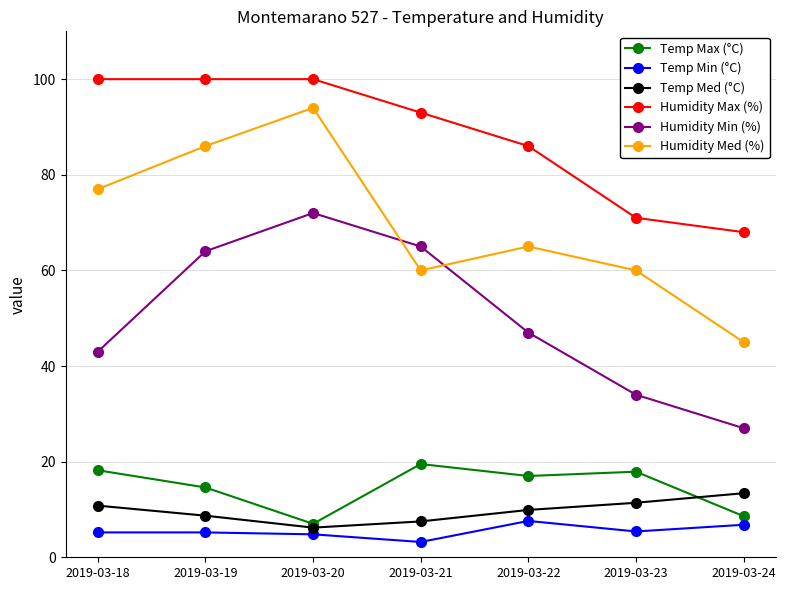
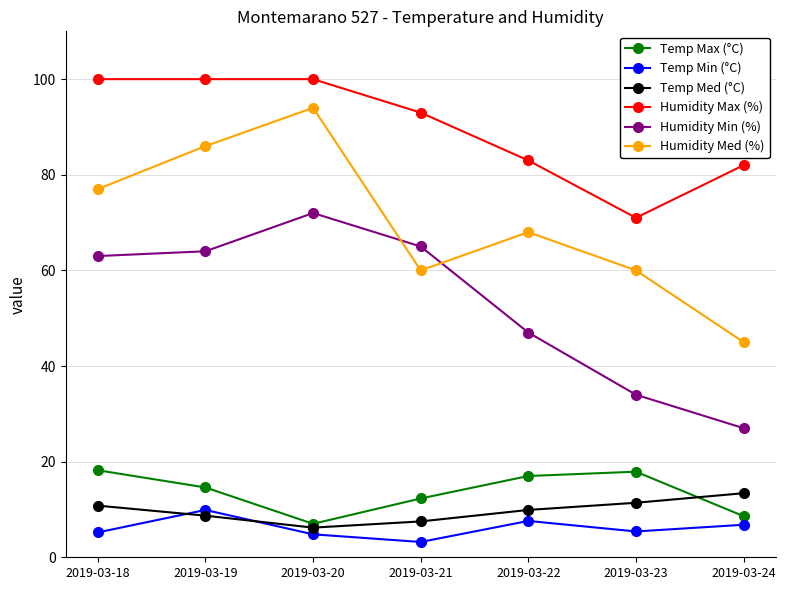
  {
    "Temp Max (°C)": {
      "2019-03-18": 18,
      "2019-03-19": 15,
      "2019-03-20": 7,
-     "2019-03-21": 20,
+     "2019-03-21": 12,
      "2019-03-22": 17,
      "2019-03-23": 18,
      "2019-03-24": 9
    },
    "Temp Min (°C)": {
      "2019-03-18": 5,
-     "2019-03-19": 5,
+     "2019-03-19": 10,
      "2019-03-20": 5,
      "2019-03-21": 3,
      "2019-03-22": 8,
      "2019-03-23": 5,
      "2019-03-24": 7
    },
    "Temp Med (°C)": {
      "2019-03-18": 11,
      "2019-03-19": 9,
      "2019-03-20": 6,
      "2019-03-21": 8,
      "2019-03-22": 10,
      "2019-03-23": 11,
      "2019-03-24": 13
    },
    "Humidity Max (%)": {
      "2019-03-18": 100,
      "2019-03-19": 100,
      "2019-03-20": 100,
      "2019-03-21": 93,
-     "2019-03-22": 86,
+     "2019-03-22": 83,
      "2019-03-23": 71,
-     "2019-03-24": 68
+     "2019-03-24": 82
    },
    "Humidity Min (%)": {
-     "2019-03-18": 43,
+     "2019-03-18": 63,
      "2019-03-19": 64,
      "2019-03-20": 72,
      "2019-03-21": 65,
      "2019-03-22": 47,
      "2019-03-23": 34,
      "2019-03-24": 27
    },
    "Humidity Med (%)": {
      "2019-03-18": 77,
      "2019-03-19": 86,
      "2019-03-20": 94,
      "2019-03-21": 60,
-     "2019-03-22": 65,
+     "2019-03-22": 68,
      "2019-03-23": 60,
      "2019-03-24": 45
    }
  }
